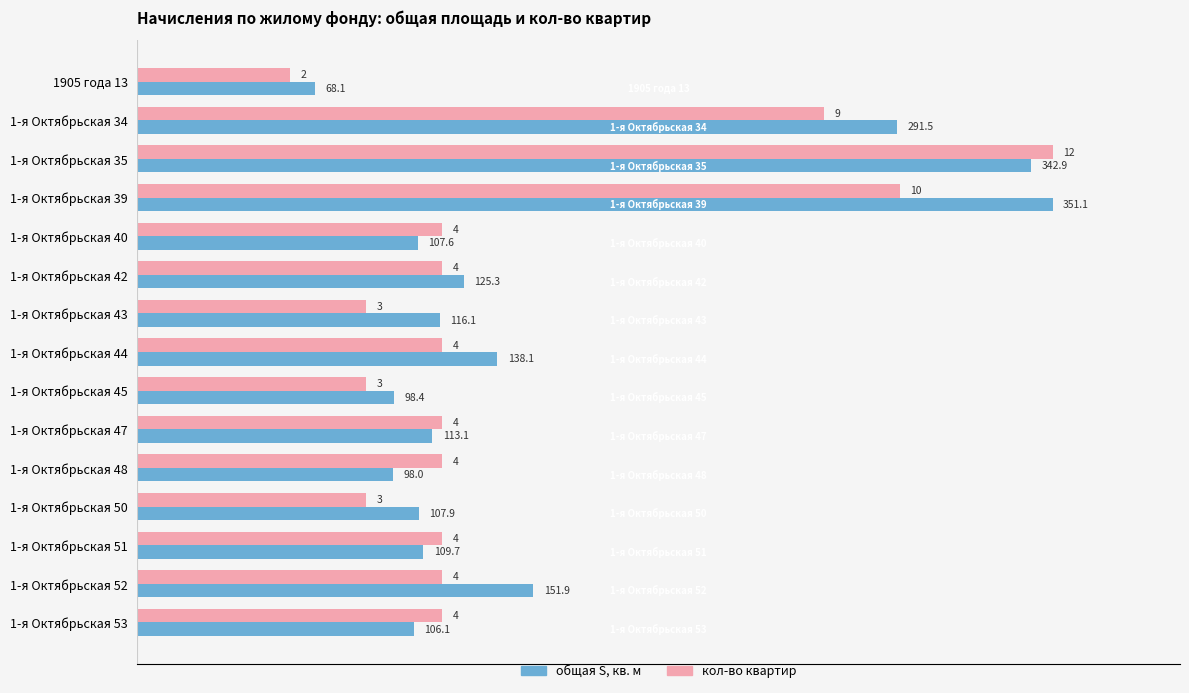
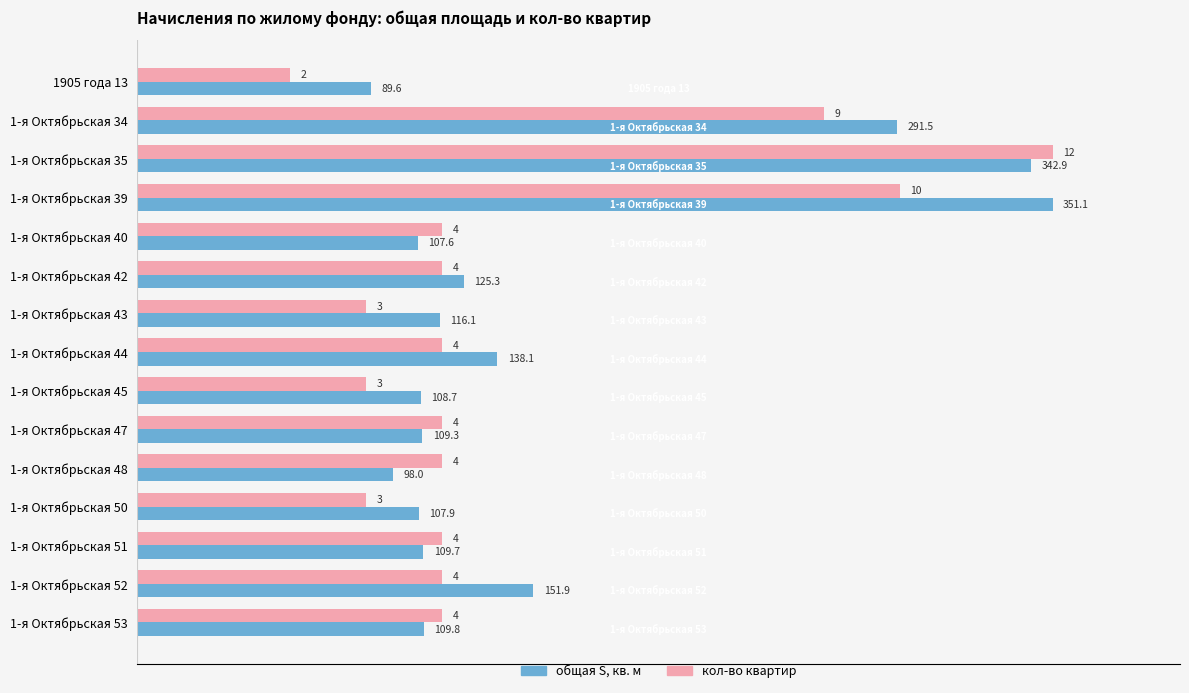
  {
    "общая S, кв. м": {
-     "1905 года 13": 68.1,
+     "1905 года 13": 89.6,
      "1-я Октябрьская 34": 291.5,
      "1-я Октябрьская 35": 342.9,
      "1-я Октябрьская 39": 351.1,
      "1-я Октябрьская 40": 107.6,
      "1-я Октябрьская 42": 125.3,
      "1-я Октябрьская 43": 116.1,
      "1-я Октябрьская 44": 138.1,
-     "1-я Октябрьская 45": 98.4,
-     "1-я Октябрьская 47": 113.1,
+     "1-я Октябрьская 45": 108.7,
+     "1-я Октябрьская 47": 109.3,
      "1-я Октябрьская 48": 98.0,
      "1-я Октябрьская 50": 107.9,
      "1-я Октябрьская 51": 109.7,
      "1-я Октябрьская 52": 151.9,
-     "1-я Октябрьская 53": 106.1
+     "1-я Октябрьская 53": 109.8
    }
  }
